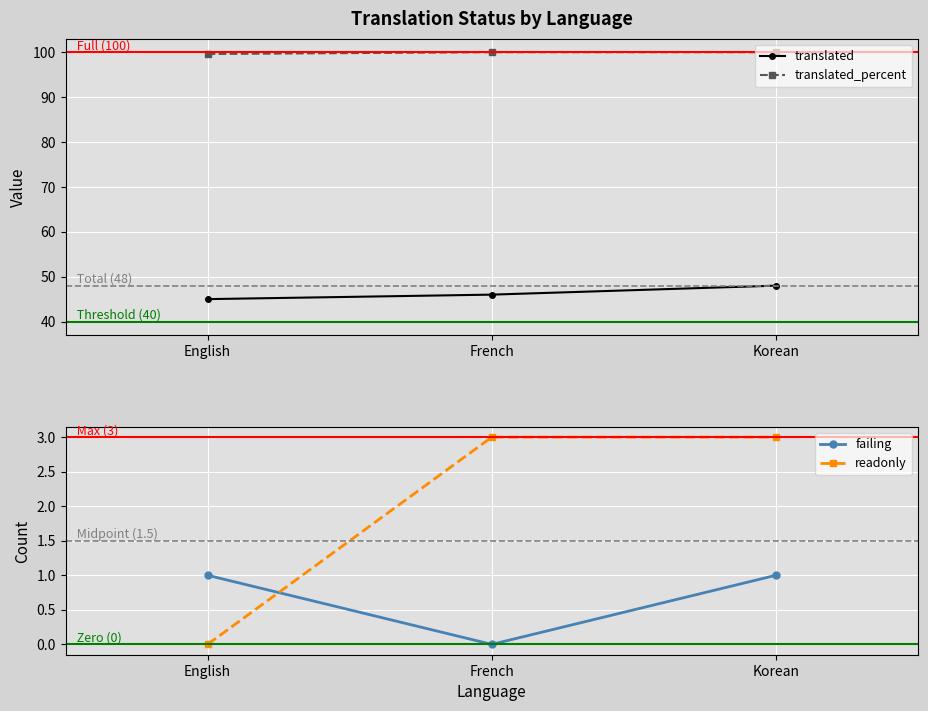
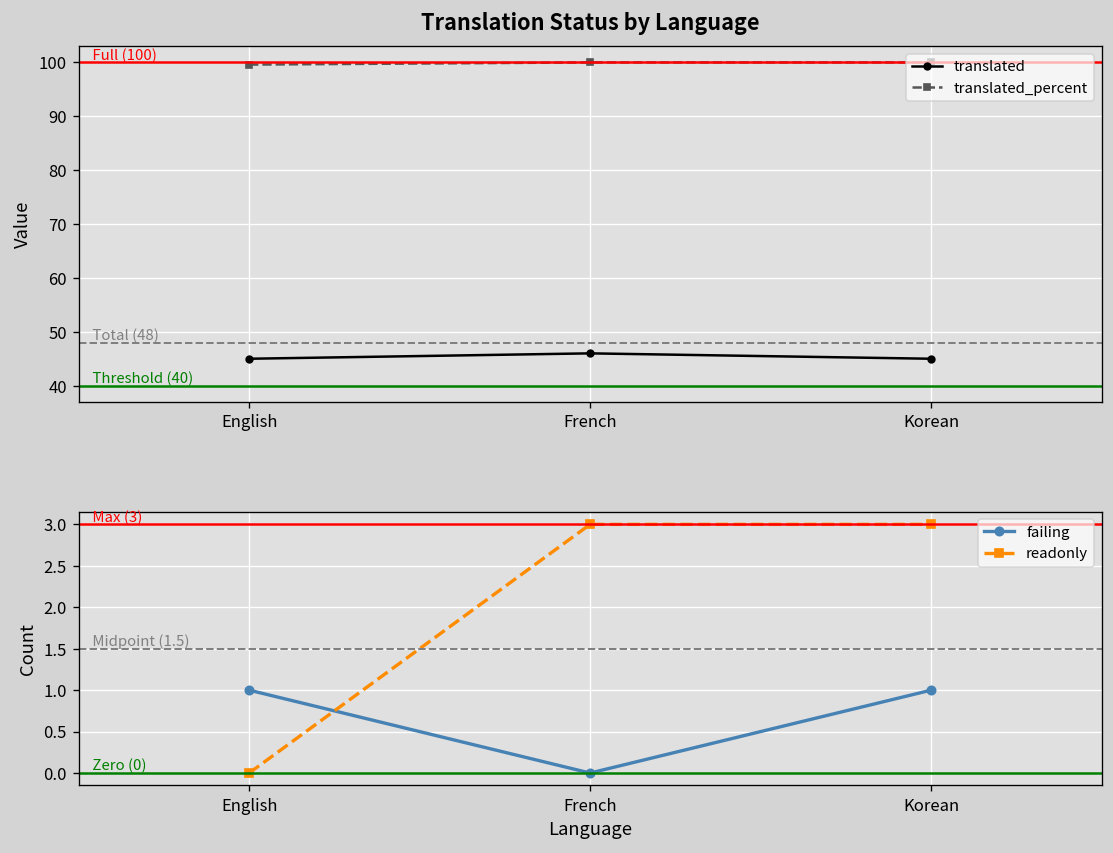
  {
    "Translation Status by Language": {
      "translated": {
        "English": 45,
        "French": 46,
-       "Korean": 48
+       "Korean": 45
      },
      "translated_percent": {
        "English": 100,
        "French": 100
      }
    }
  }
